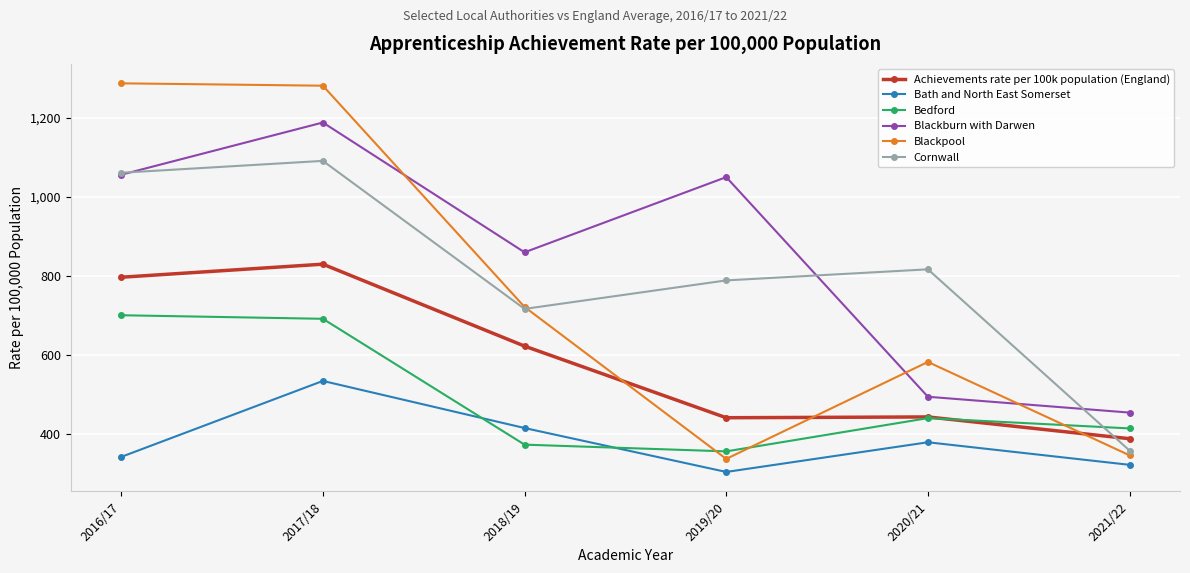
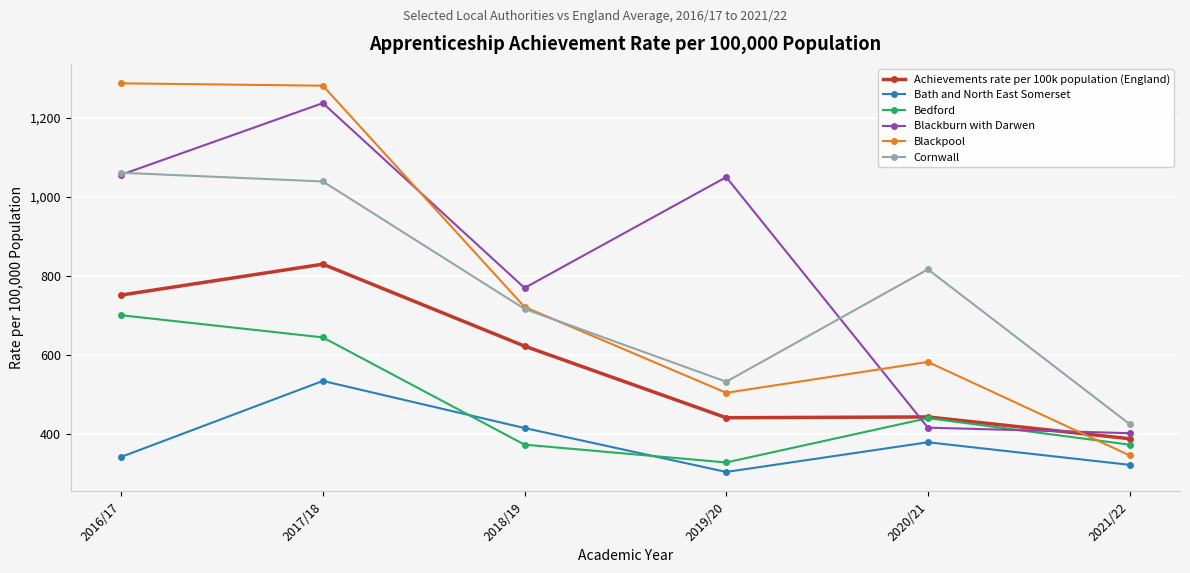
  {
    "Achievements rate per 100k population (England)": {
-     "2016/17": "800",
+     "2016/17": "750",
      "2017/18": "830",
      "2018/19": "620",
      "2019/20": "440",
      "2021/22": "390"
    },
    "Bath and North East Somerset": {
      "2016/17": "340",
      "2017/18": "540",
      "2018/19": "420",
      "2019/20": "310",
      "2020/21": "380",
      "2021/22": "320"
    },
    "Bedford": {
      "2016/17": "700",
-     "2017/18": "690",
+     "2017/18": "650",
      "2018/19": "370",
-     "2019/20": "360",
-     "2021/22": "420"
+     "2019/20": "330",
+     "2021/22": "370"
    },
    "Blackburn with Darwen": {
-     "2017/18": "1,190",
-     "2018/19": "860",
+     "2017/18": "1,240",
+     "2018/19": "770",
      "2019/20": "1,050",
-     "2020/21": "500",
-     "2021/22": "460"
+     "2020/21": "420",
+     "2021/22": "400"
    },
    "Blackpool": {
      "2016/17": "1,290",
      "2017/18": "1,280",
-     "2019/20": "340",
+     "2019/20": "510",
      "2020/21": "580",
      "2021/22": "350"
    },
    "Cornwall": {
-     "2017/18": "1,090",
-     "2019/20": "790",
+     "2017/18": "1,040",
+     "2019/20": "530",
      "2020/21": "820",
-     "2021/22": "360"
+     "2021/22": "430"
    }
  }
